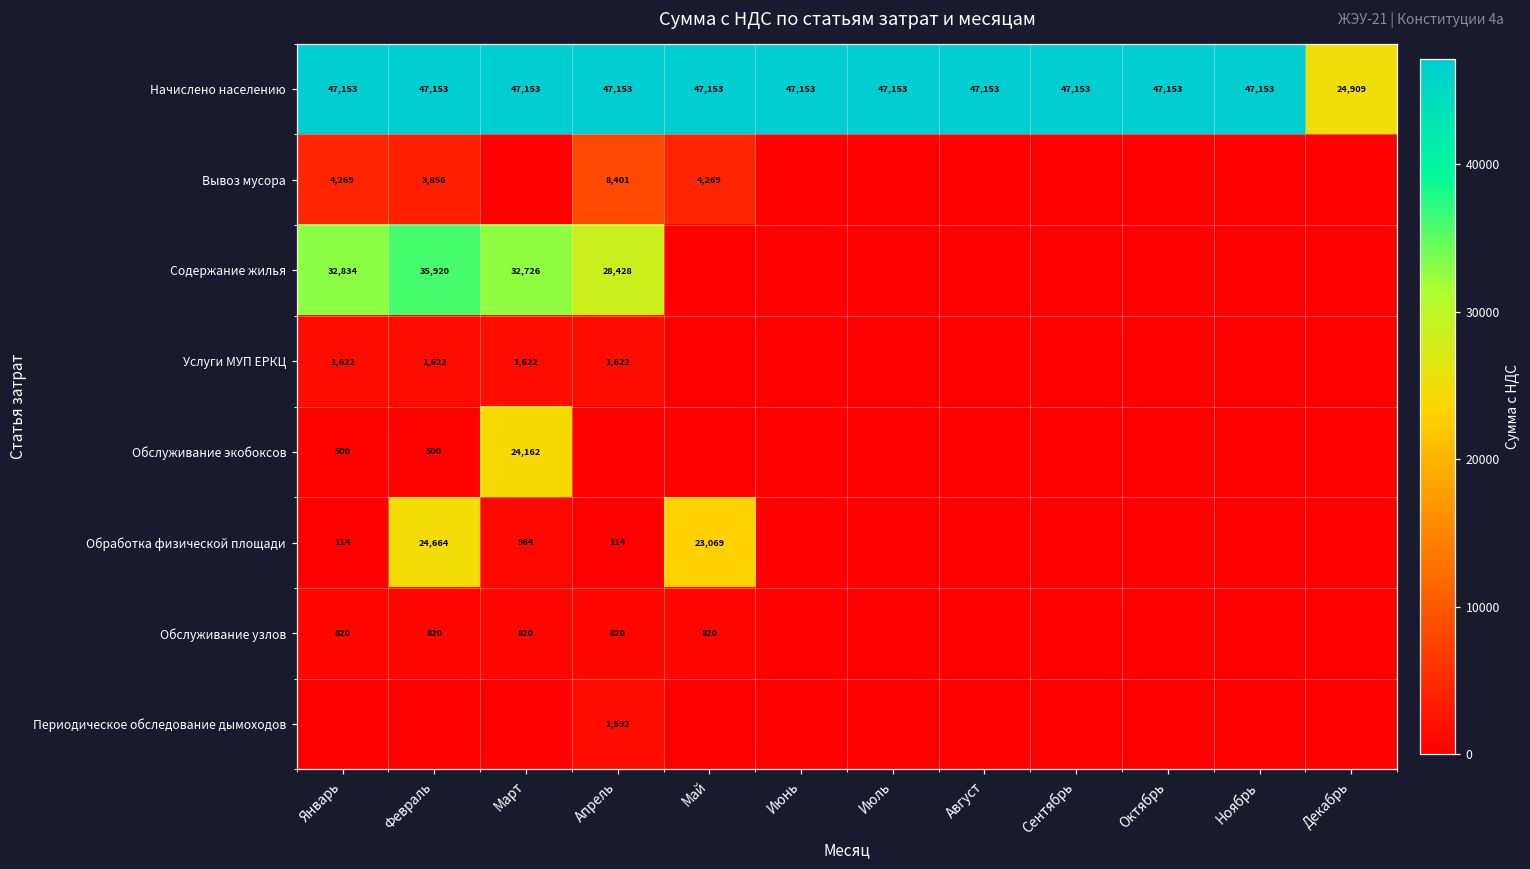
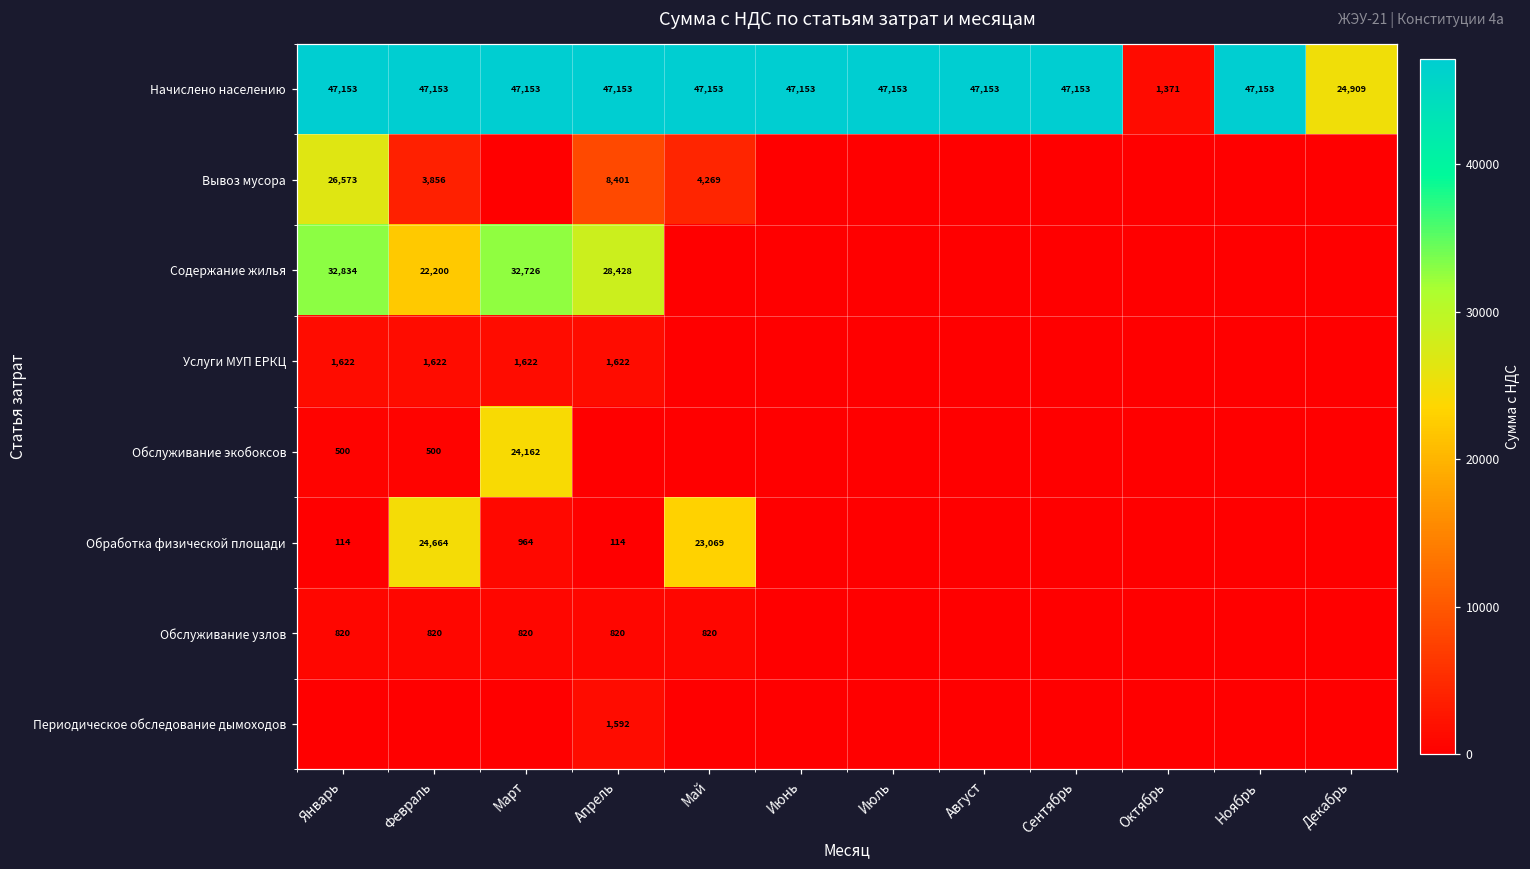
  {
    "Начислено населению": {
      "Январь": "47,153",
      "Февраль": "47,153",
      "Март": "47,153",
      "Апрель": "47,153",
      "Май": "47,153",
      "Июнь": "47,153",
      "Июль": "47,153",
      "Август": "47,153",
      "Сентябрь": "47,153",
-     "Октябрь": "47,153",
+     "Октябрь": "1,371",
      "Ноябрь": "47,153",
      "Декабрь": "24,909"
    },
    "Вывоз мусора": {
-     "Январь": "4,269",
+     "Январь": "26,573",
      "Февраль": "3,856",
      "Апрель": "8,401",
      "Май": "4,269"
    },
    "Содержание жилья": {
      "Январь": "32,834",
-     "Февраль": "35,920",
+     "Февраль": "22,200",
      "Март": "32,726",
      "Апрель": "28,428"
    },
    "Услуги МУП ЕРКЦ": {
      "Январь": "1,622",
      "Февраль": "1,622",
      "Март": "1,622",
      "Апрель": "1,622"
    },
    "Обслуживание экобоксов": {
      "Январь": "500",
      "Февраль": "500",
      "Март": "24,162"
    },
    "Обработка физической площади": {
      "Январь": "114",
      "Февраль": "24,664",
      "Март": "964",
      "Апрель": "114",
      "Май": "23,069"
    },
    "Обслуживание узлов": {
      "Январь": "820",
      "Февраль": "820",
      "Март": "820",
      "Апрель": "820",
      "Май": "820"
    },
    "Периодическое обследование дымоходов": {
      "Апрель": "1,592"
    }
  }
